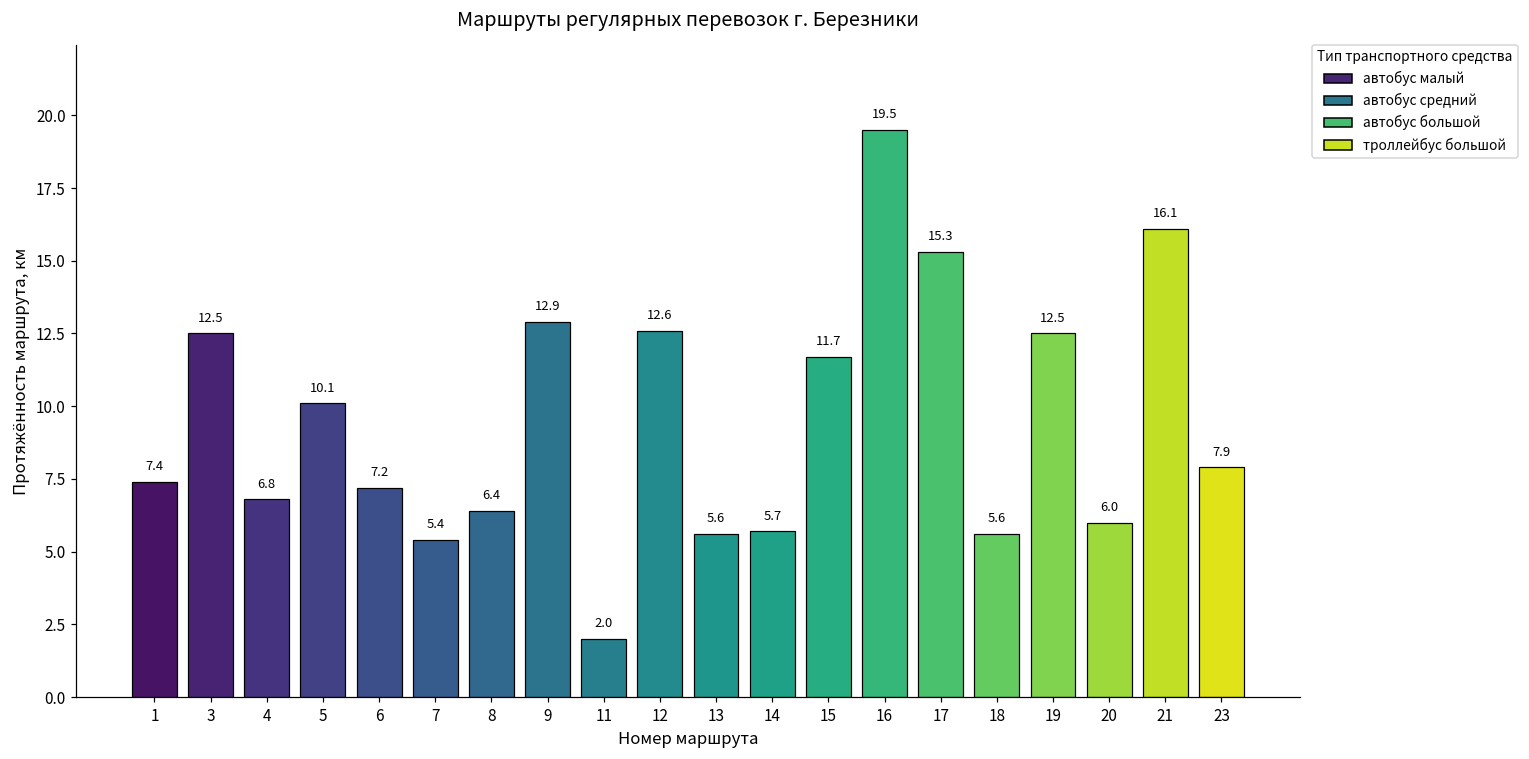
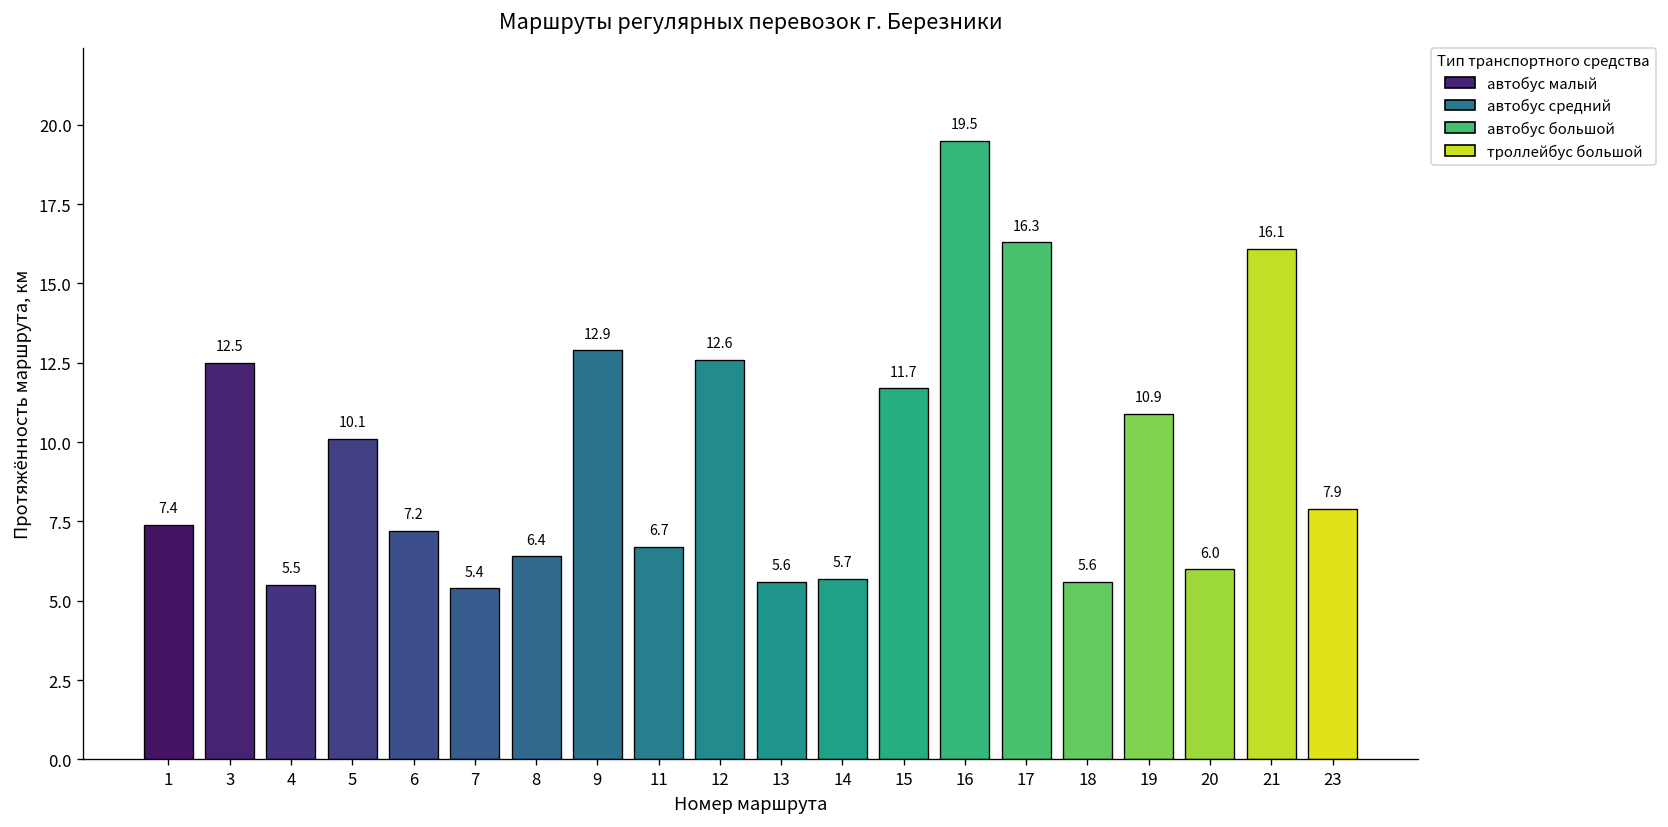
  {
    "1": 7.4,
    "3": 12.5,
-   "4": 6.8,
+   "4": 5.5,
    "5": 10.1,
    "6": 7.2,
    "7": 5.4,
    "8": 6.4,
    "9": 12.9,
-   "11": 2.0,
+   "11": 6.7,
    "12": 12.6,
    "13": 5.6,
    "14": 5.7,
    "15": 11.7,
    "16": 19.5,
-   "17": 15.3,
+   "17": 16.3,
    "18": 5.6,
-   "19": 12.5,
+   "19": 10.9,
    "20": 6.0,
    "21": 16.1,
    "23": 7.9
  }
